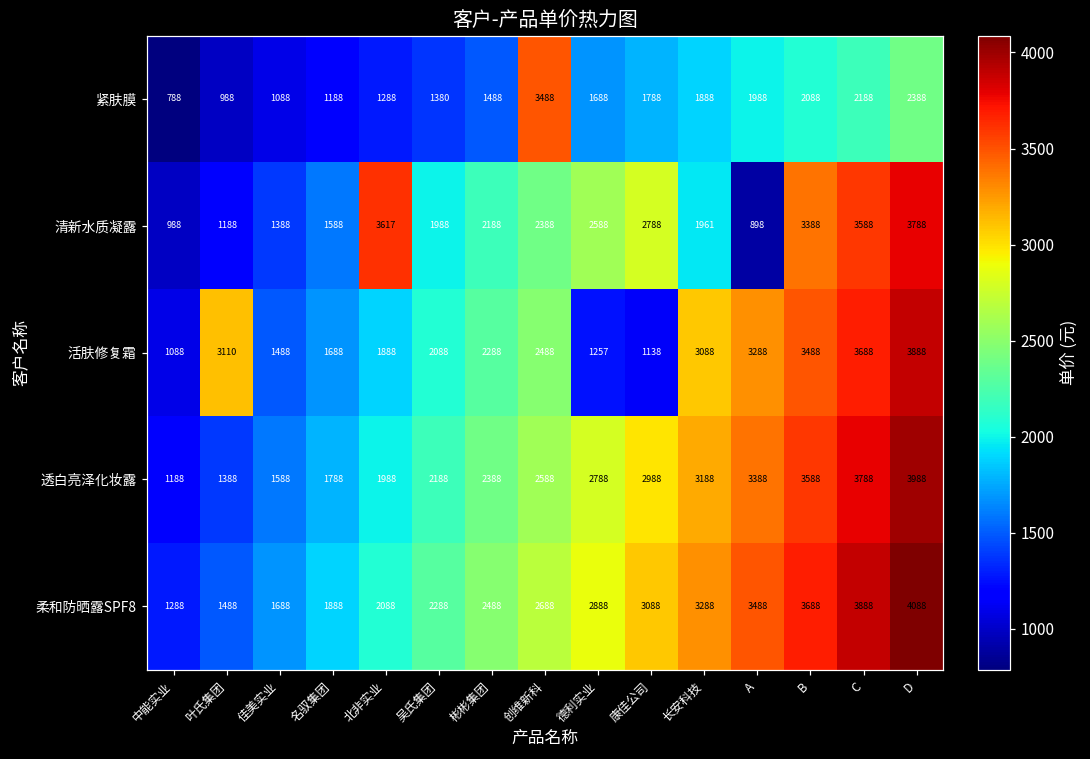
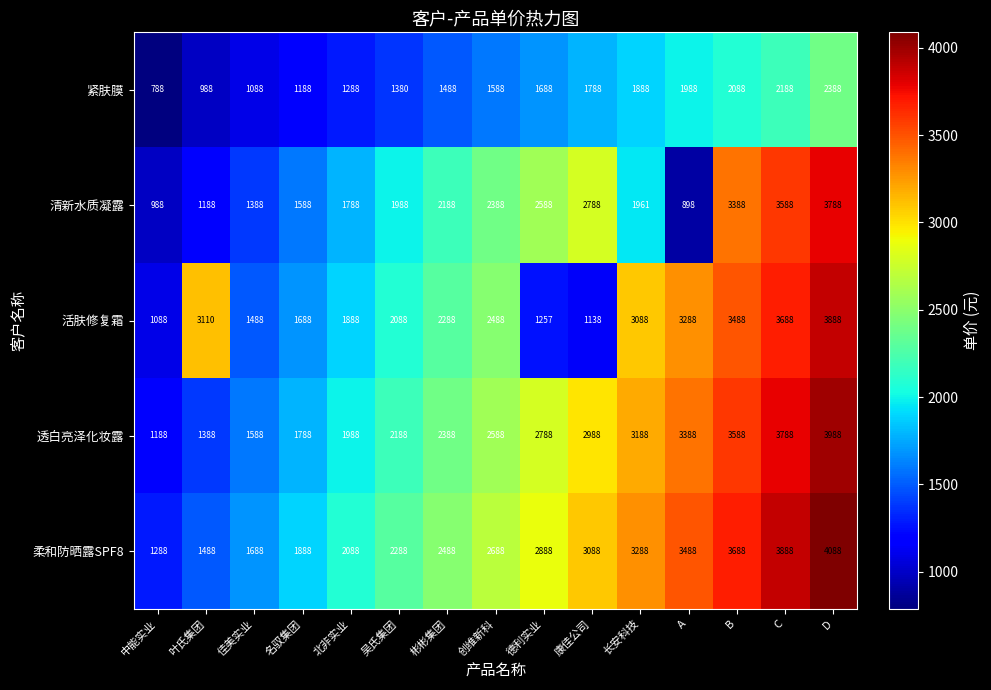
  {
    "紧肤膜": {
      "中能实业": 788,
      "叶氏集团": 988,
      "佳美实业": 1088,
      "名驭集团": 1188,
      "北非实业": 1288,
      "吴氏集团": 1380,
      "彬彬集团": 1488,
-     "创维新科": 3488,
+     "创维新科": 1588,
      "德利实业": 1688,
      "康佳公司": 1788,
      "长安科技": 1888,
      "A": 1988,
      "B": 2088,
      "C": 2188,
      "D": 2388
    },
    "清新水质凝露": {
      "中能实业": 988,
      "叶氏集团": 1188,
      "佳美实业": 1388,
      "名驭集团": 1588,
-     "北非实业": 3617,
+     "北非实业": 1788,
      "吴氏集团": 1988,
      "彬彬集团": 2188,
      "创维新科": 2388,
      "德利实业": 2588,
      "康佳公司": 2788,
      "长安科技": 1961,
      "A": 898,
      "B": 3388,
      "C": 3588,
      "D": 3788
    },
    "活肤修复霜": {
      "中能实业": 1088,
      "叶氏集团": 3110,
      "佳美实业": 1488,
      "名驭集团": 1688,
      "北非实业": 1888,
      "吴氏集团": 2088,
      "彬彬集团": 2288,
      "创维新科": 2488,
      "德利实业": 1257,
      "康佳公司": 1138,
      "长安科技": 3088,
      "A": 3288,
      "B": 3488,
      "C": 3688,
      "D": 3888
    },
    "透白亮泽化妆露": {
      "中能实业": 1188,
      "叶氏集团": 1388,
      "佳美实业": 1588,
      "名驭集团": 1788,
      "北非实业": 1988,
      "吴氏集团": 2188,
      "彬彬集团": 2388,
      "创维新科": 2588,
      "德利实业": 2788,
      "康佳公司": 2988,
      "长安科技": 3188,
      "A": 3388,
      "B": 3588,
      "C": 3788,
      "D": 3988
    },
    "柔和防晒露SPF8": {
      "中能实业": 1288,
      "叶氏集团": 1488,
      "佳美实业": 1688,
      "名驭集团": 1888,
      "北非实业": 2088,
      "吴氏集团": 2288,
      "彬彬集团": 2488,
      "创维新科": 2688,
      "德利实业": 2888,
      "康佳公司": 3088,
      "长安科技": 3288,
      "A": 3488,
      "B": 3688,
      "C": 3888,
      "D": 4088
    }
  }
